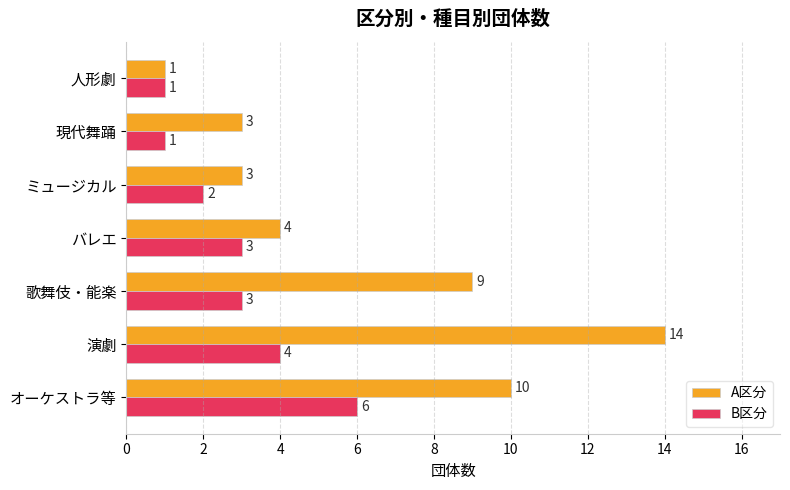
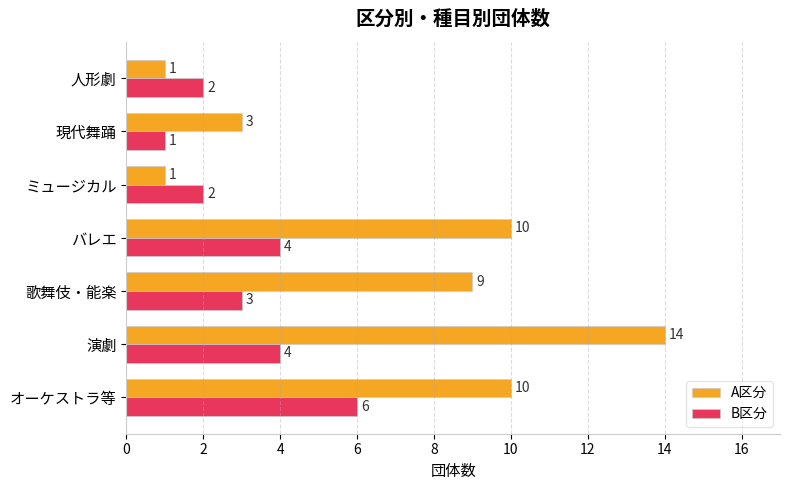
  {
    "A区分": {
      "人形劇": 1,
      "現代舞踊": 3,
-     "ミュージカル": 3,
-     "バレエ": 4,
+     "ミュージカル": 1,
+     "バレエ": 10,
      "歌舞伎・能楽": 9,
      "演劇": 14,
      "オーケストラ等": 10
    },
    "B区分": {
-     "人形劇": 1,
+     "人形劇": 2,
      "現代舞踊": 1,
      "ミュージカル": 2,
-     "バレエ": 3,
+     "バレエ": 4,
      "歌舞伎・能楽": 3,
      "演劇": 4,
      "オーケストラ等": 6
    }
  }
